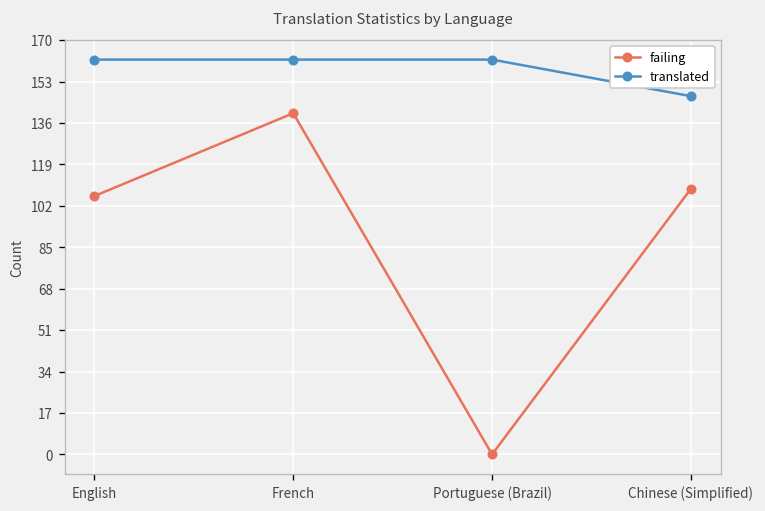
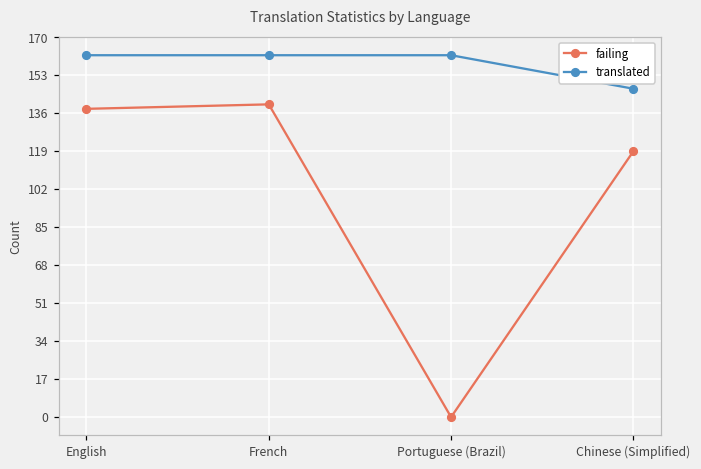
  {
    "failing": {
-     "English": 106,
+     "English": 138,
      "French": 140,
      "Portuguese (Brazil)": 0,
-     "Chinese (Simplified)": 109
+     "Chinese (Simplified)": 119
    },
    "translated": {
      "English": 162,
      "French": 162,
      "Portuguese (Brazil)": 162,
      "Chinese (Simplified)": 147
    }
  }
